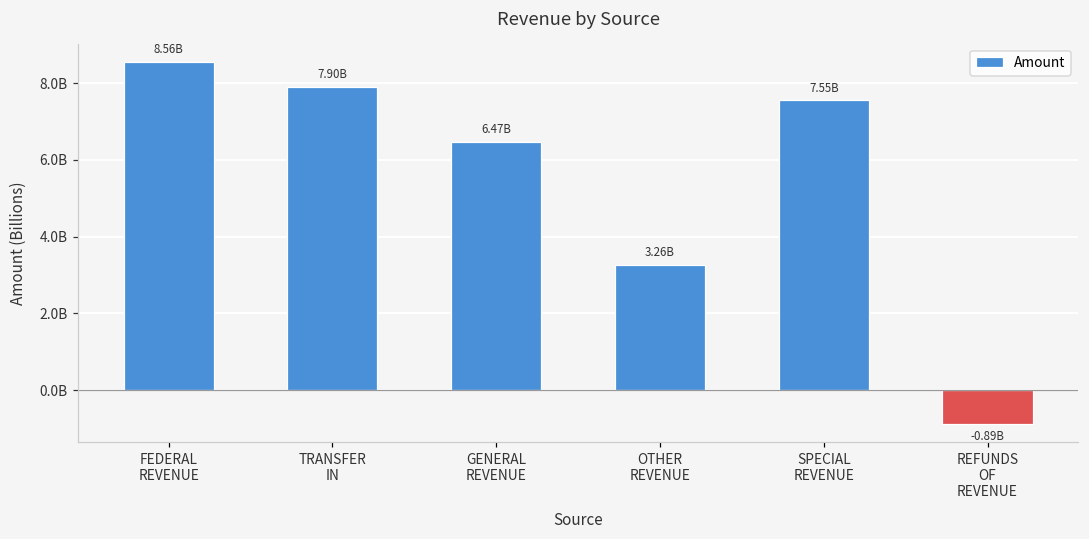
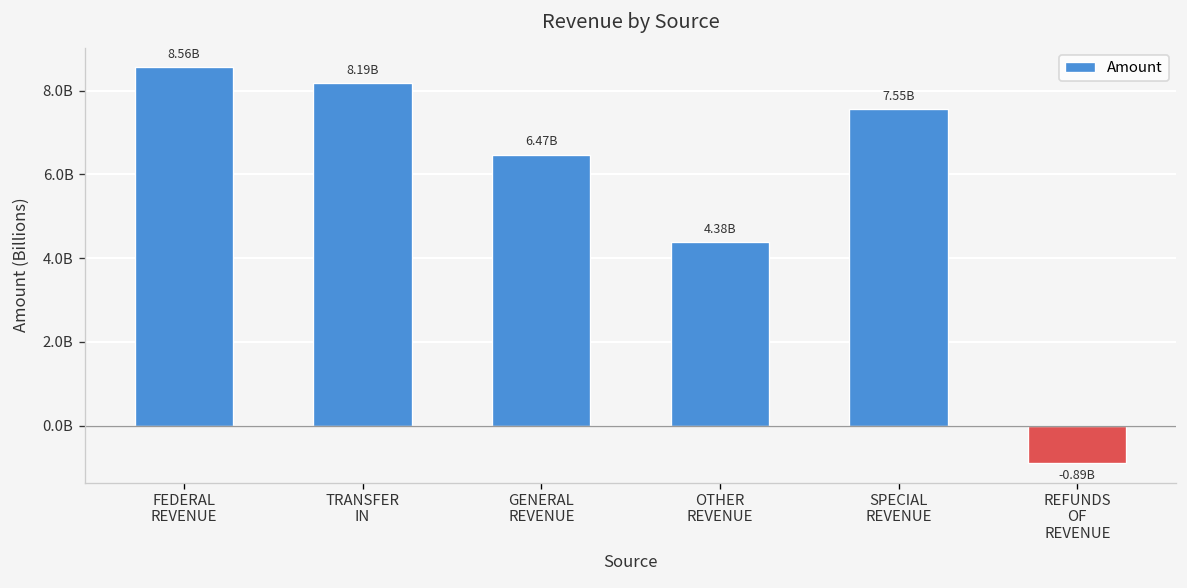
  {
    "FEDERAL REVENUE": "8.56B",
-   "TRANSFER IN": "7.90B",
+   "TRANSFER IN": "8.19B",
    "GENERAL REVENUE": "6.47B",
-   "OTHER REVENUE": "3.26B",
+   "OTHER REVENUE": "4.38B",
    "SPECIAL REVENUE": "7.55B",
    "REFUNDS OF REVENUE": "-0.89B"
  }
